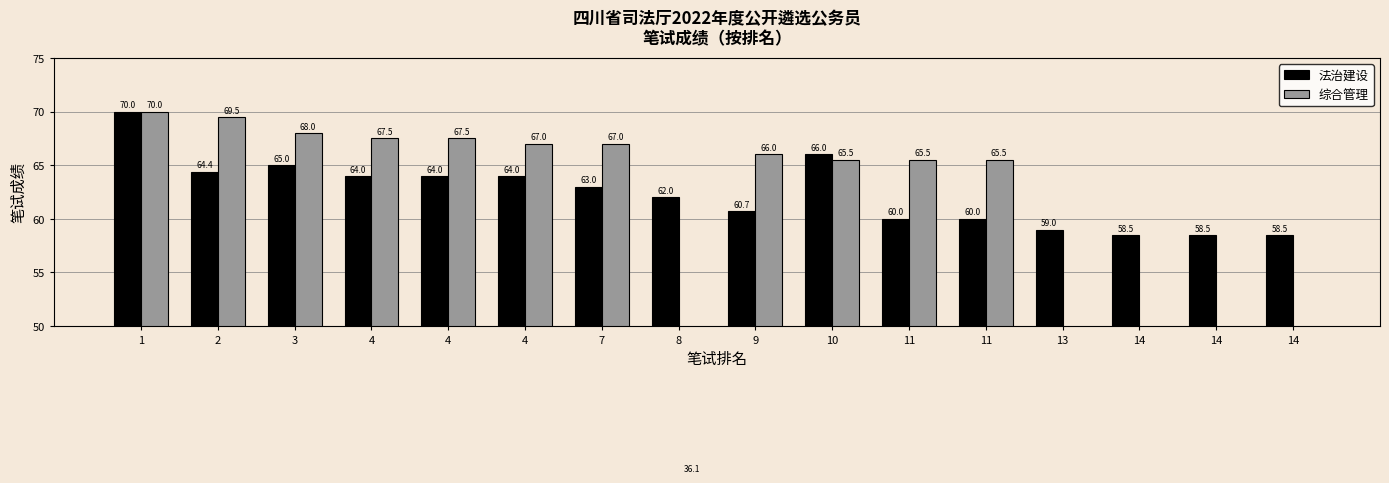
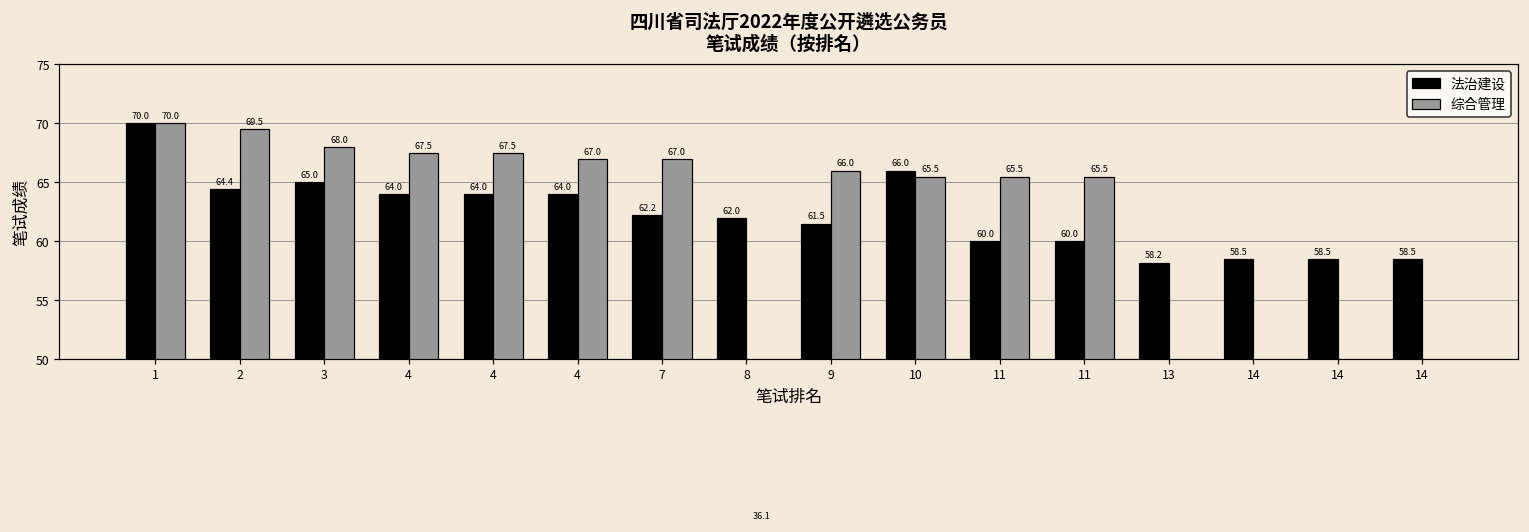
  {
    "法治建设": {
      "1": 70.0,
      "2": 64.4,
      "3": 65.0,
-     "7": 63.0,
+     "7": 62.2,
      "8": 62.0,
-     "9": 60.7,
+     "9": 61.5,
      "10": 66.0,
-     "13": 59.0
+     "13": 58.2
    },
    "综合管理": {
      "1": 70.0,
      "2": 69.5,
      "3": 68.0,
      "7": 67.0,
      "9": 66.0,
      "10": 65.5
    }
  }
